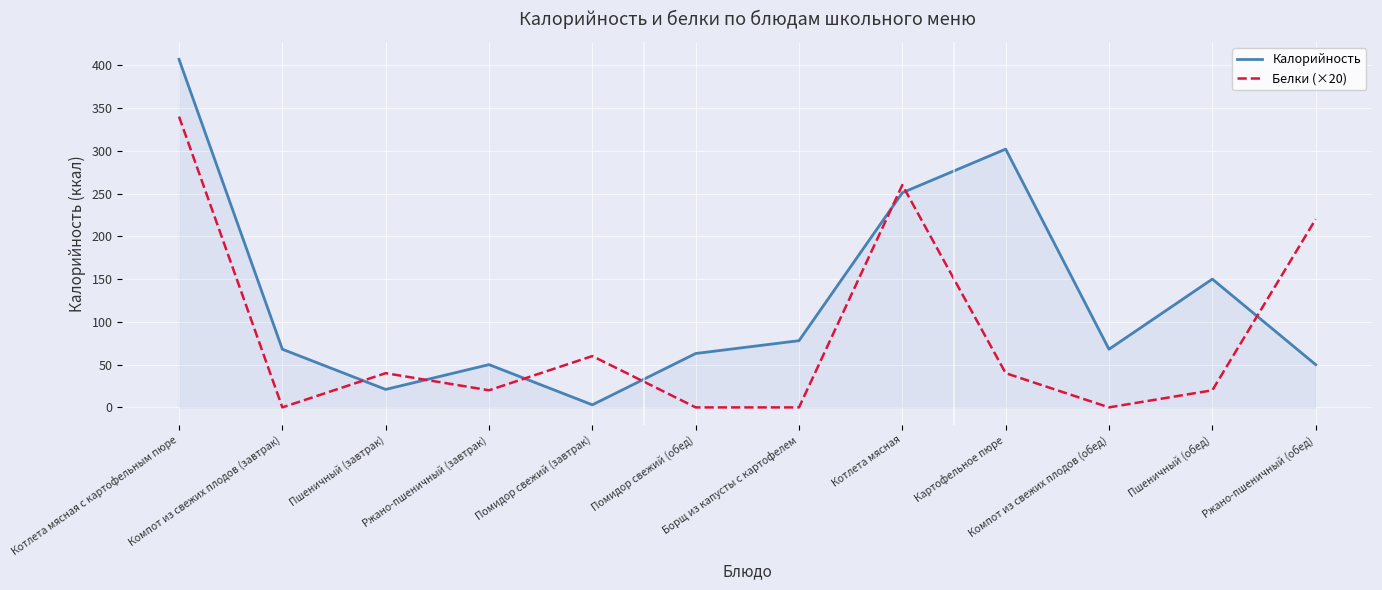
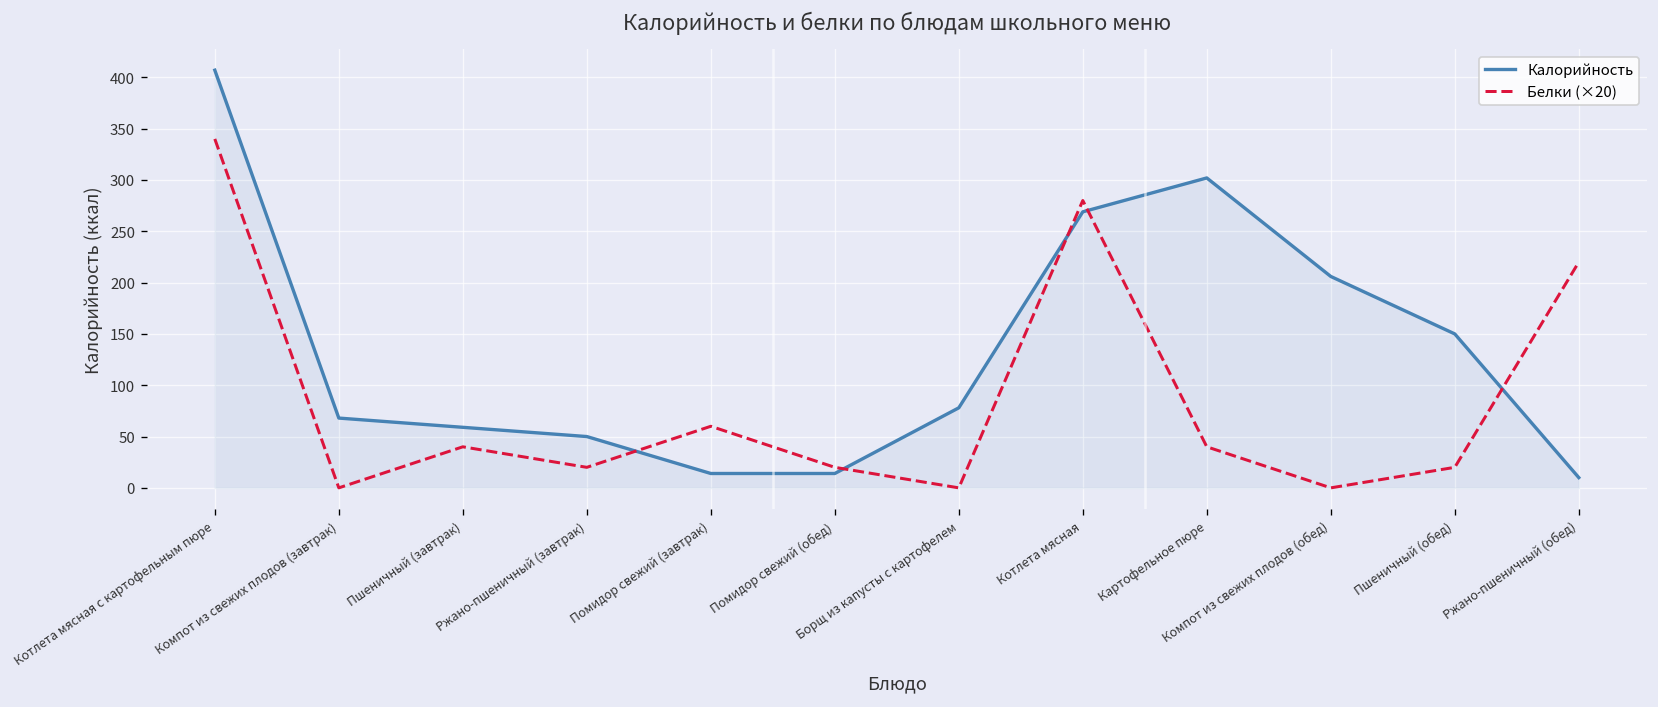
  {
    "Калорийность": {
      "Котлета мясная с картофельным пюре": 410,
      "Компот из свежих плодов (завтрак)": 70,
-     "Пшеничный (завтрак)": 20,
+     "Пшеничный (завтрак)": 60,
      "Ржано-пшеничный (завтрак)": 50,
-     "Помидор свежий (завтрак)": 0,
-     "Помидор свежий (обед)": 60,
+     "Помидор свежий (завтрак)": 10,
+     "Помидор свежий (обед)": 10,
      "Борщ из капусты с картофелем": 80,
-     "Котлета мясная": 250,
+     "Котлета мясная": 270,
      "Картофельное пюре": 300,
-     "Компот из свежих плодов (обед)": 70,
+     "Компот из свежих плодов (обед)": 210,
      "Пшеничный (обед)": 150,
-     "Ржано-пшеничный (обед)": 50
+     "Ржано-пшеничный (обед)": 10
    },
    "Белки (×20)": {
      "Котлета мясная с картофельным пюре": 340,
      "Компот из свежих плодов (завтрак)": 0,
      "Пшеничный (завтрак)": 40,
      "Ржано-пшеничный (завтрак)": 20,
      "Помидор свежий (завтрак)": 60,
-     "Помидор свежий (обед)": 0,
+     "Помидор свежий (обед)": 20,
      "Борщ из капусты с картофелем": 0,
-     "Котлета мясная": 260,
+     "Котлета мясная": 280,
      "Картофельное пюре": 40,
      "Компот из свежих плодов (обед)": 0,
      "Пшеничный (обед)": 20,
      "Ржано-пшеничный (обед)": 220
    }
  }
